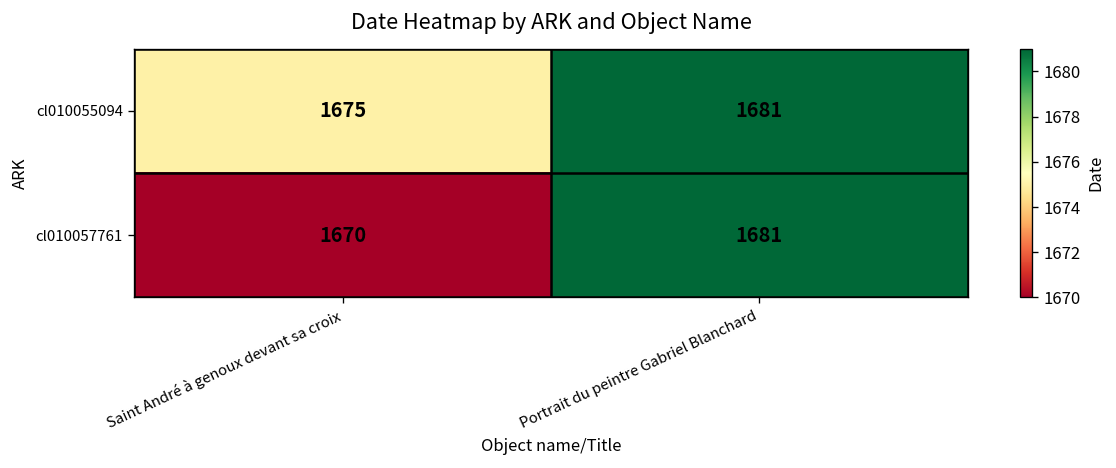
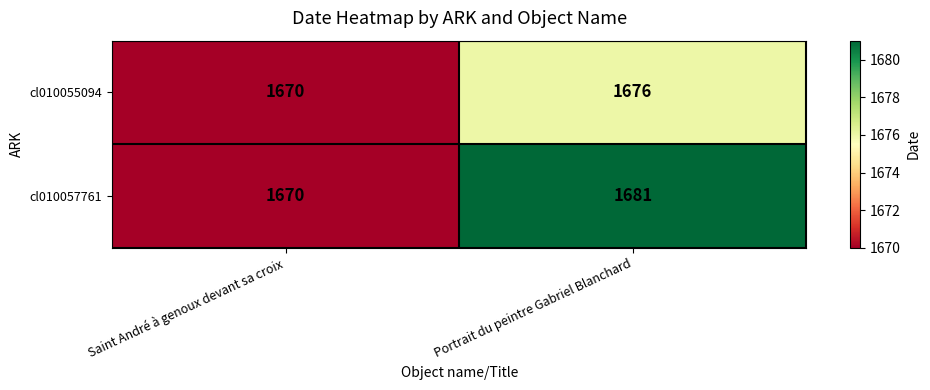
  {
    "cl010055094": {
-     "Saint André à genoux devant sa croix": 1675,
-     "Portrait du peintre Gabriel Blanchard": 1681
+     "Saint André à genoux devant sa croix": 1670,
+     "Portrait du peintre Gabriel Blanchard": 1676
    },
    "cl010057761": {
      "Saint André à genoux devant sa croix": 1670,
      "Portrait du peintre Gabriel Blanchard": 1681
    }
  }
